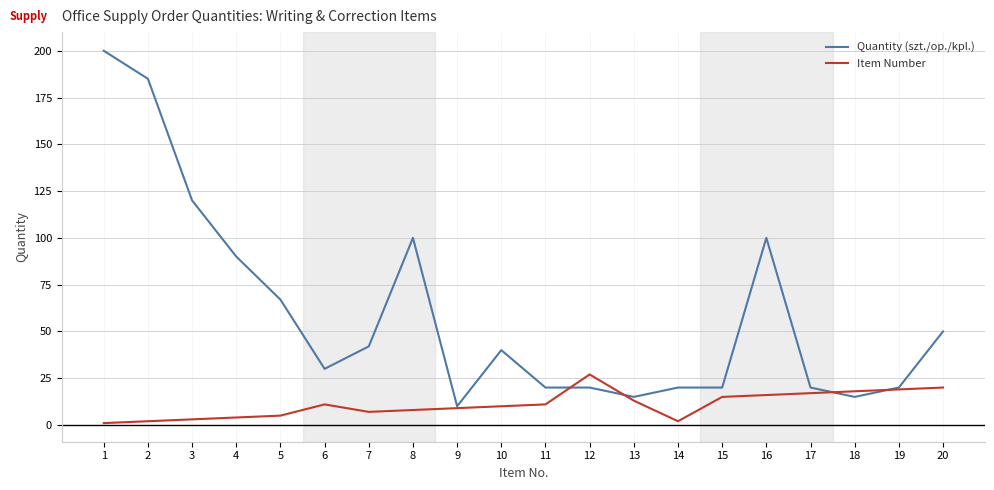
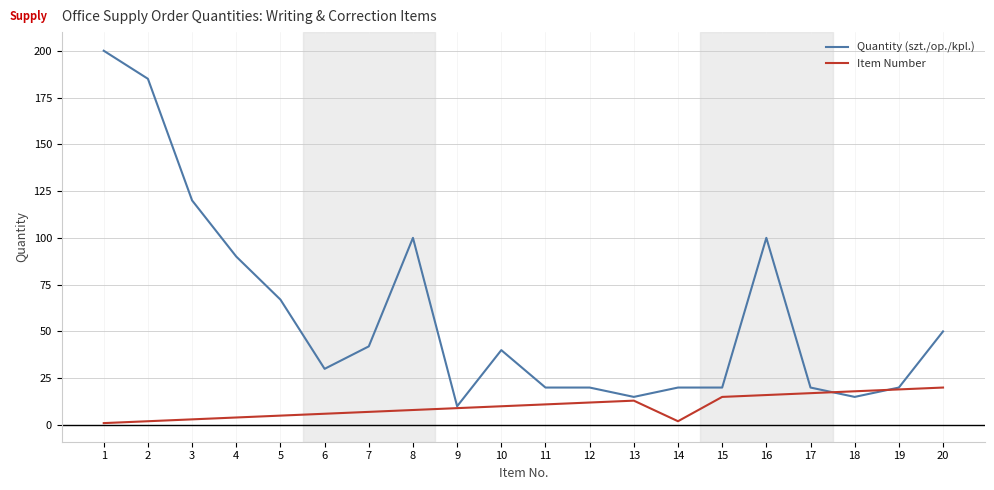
  {
    "Quantity (szt./op./kpl.)": {
      "1": 200,
      "2": 185,
      "3": 120,
      "4": 90,
      "5": 67,
      "6": 30,
      "7": 42,
      "8": 100,
      "10": 40,
      "11": 20,
      "12": 20,
      "13": 15,
      "14": 20,
      "15": 20,
      "16": 100,
      "17": 20,
      "18": 15,
      "20": 50
    },
    "Item Number": {
      "1": 1,
      "2": 2,
      "3": 3,
      "4": 4,
      "5": 5,
-     "6": 11,
+     "6": 6,
      "7": 7,
      "8": 8,
      "10": 10,
      "11": 11,
-     "12": 27,
+     "12": 12,
      "13": 13,
      "14": 2,
      "15": 15,
      "16": 16,
      "17": 17,
      "18": 18,
      "20": 20
    }
  }
